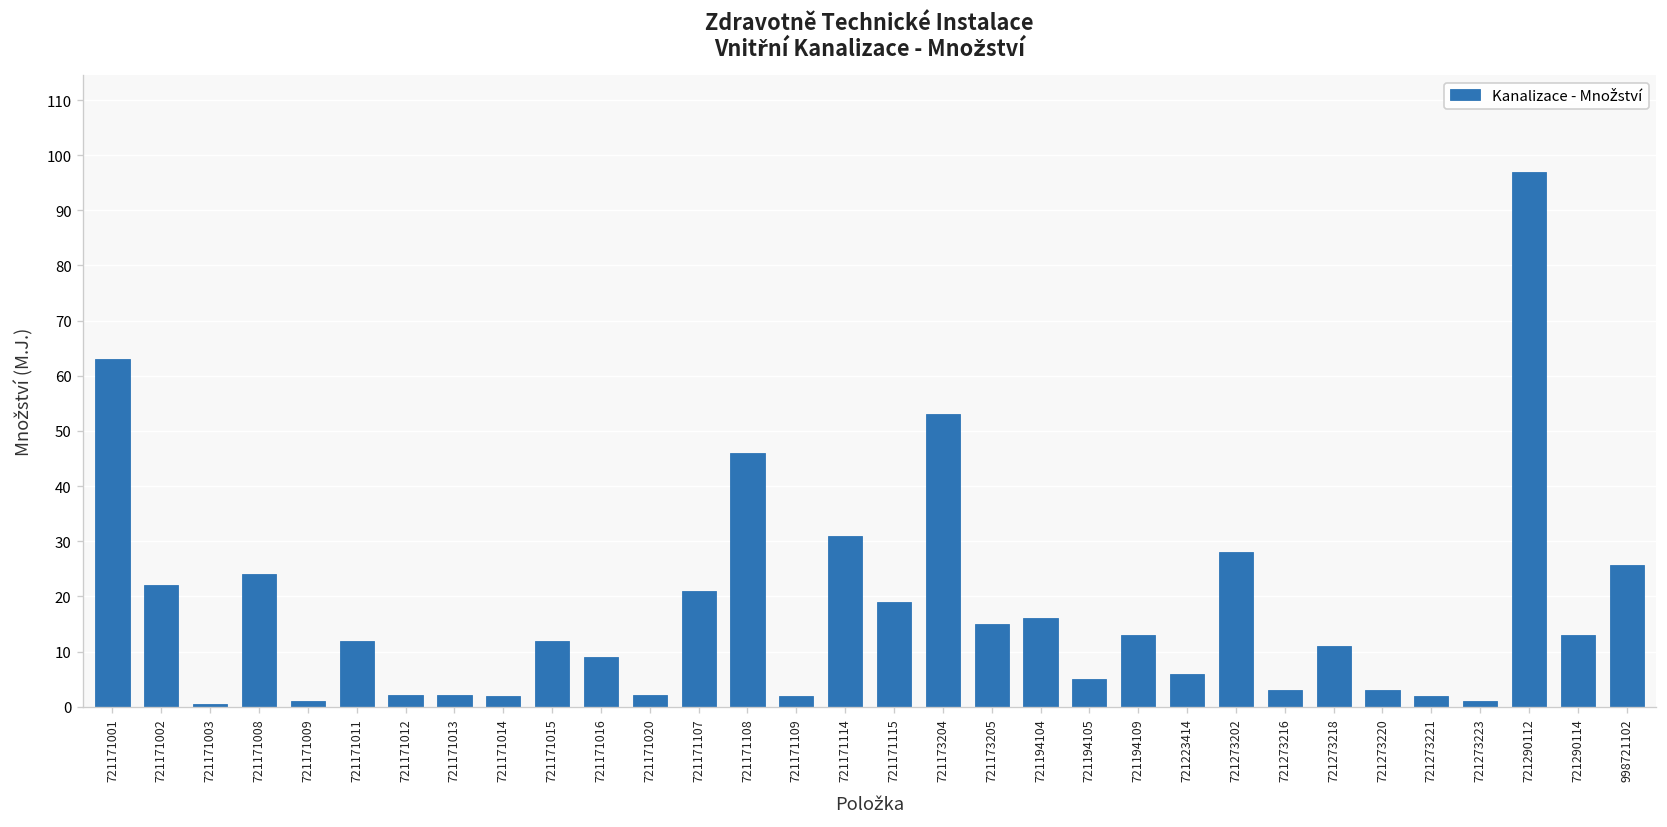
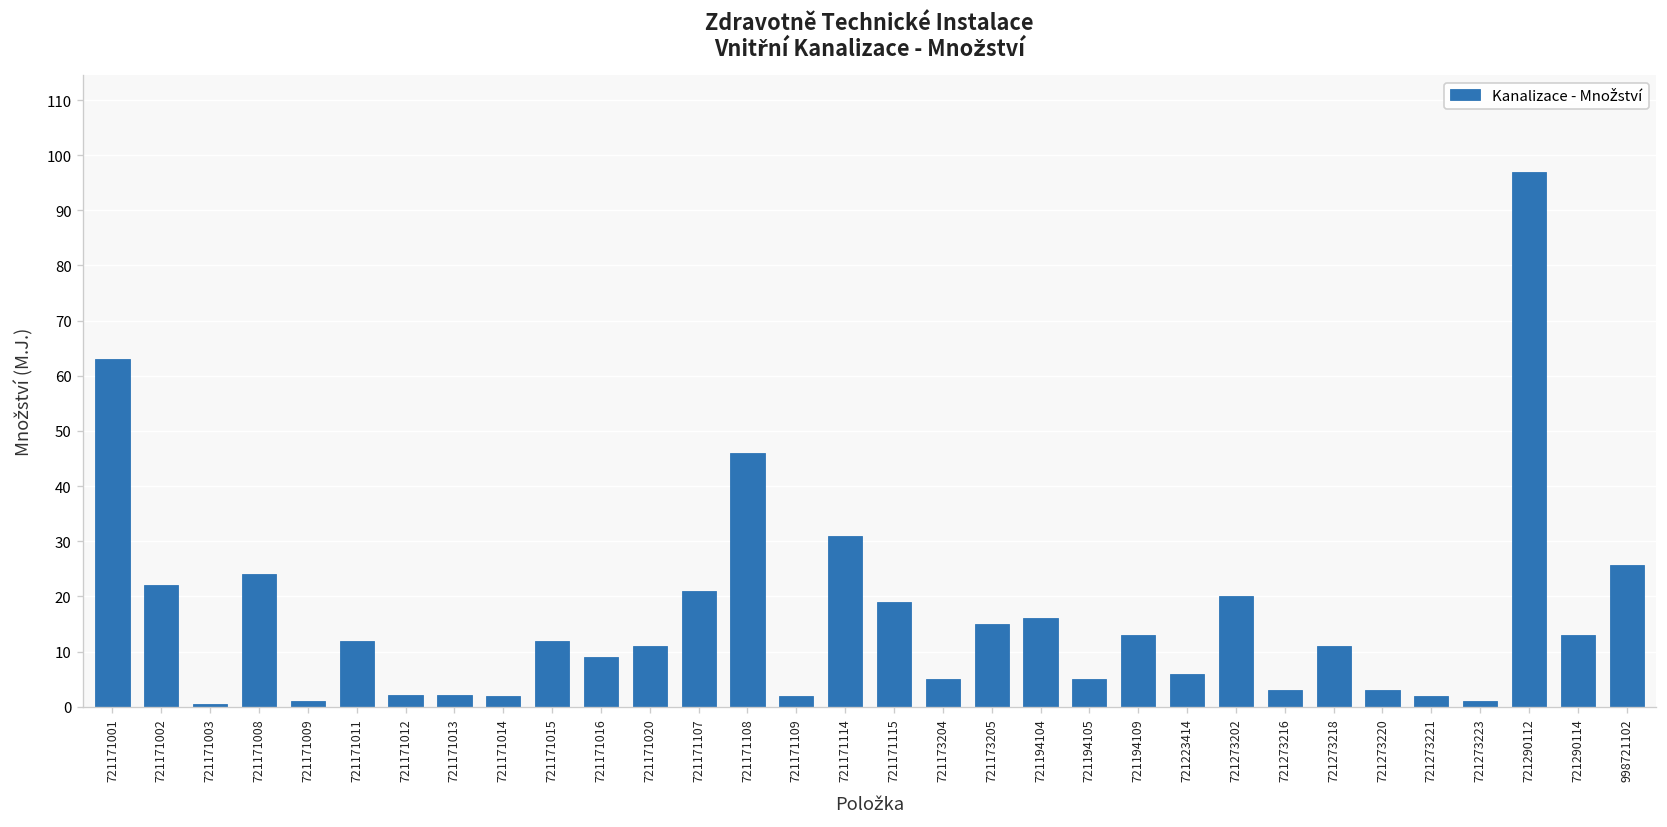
  {
    "721171001": 63,
    "721171002": 22,
    "721171008": 24,
    "721171009": 1,
    "721171011": 12,
    "721171012": 2,
    "721171013": 2,
    "721171014": 2,
    "721171015": 12,
    "721171016": 9,
-   "721171020": 2,
+   "721171020": 11,
    "721171107": 21,
    "721171108": 46,
    "721171109": 2,
    "721171114": 31,
    "721171115": 19,
-   "721173204": 53,
+   "721173204": 5,
    "721173205": 15,
    "721194104": 16,
    "721194105": 5,
    "721194109": 13,
    "721223414": 6,
-   "721273202": 28,
+   "721273202": 20,
    "721273216": 3,
    "721273218": 11,
    "721273220": 3,
    "721273221": 2,
    "721273223": 1,
    "721290112": 97,
    "721290114": 13,
    "998721102": 26
  }
